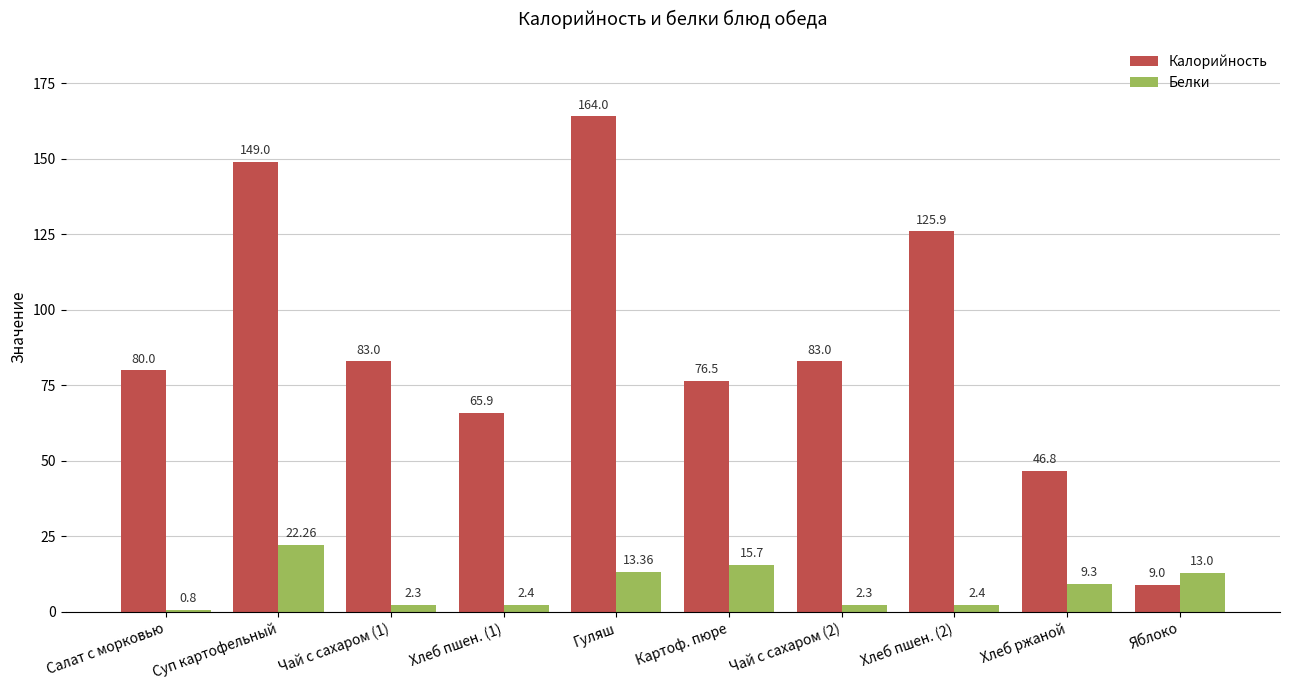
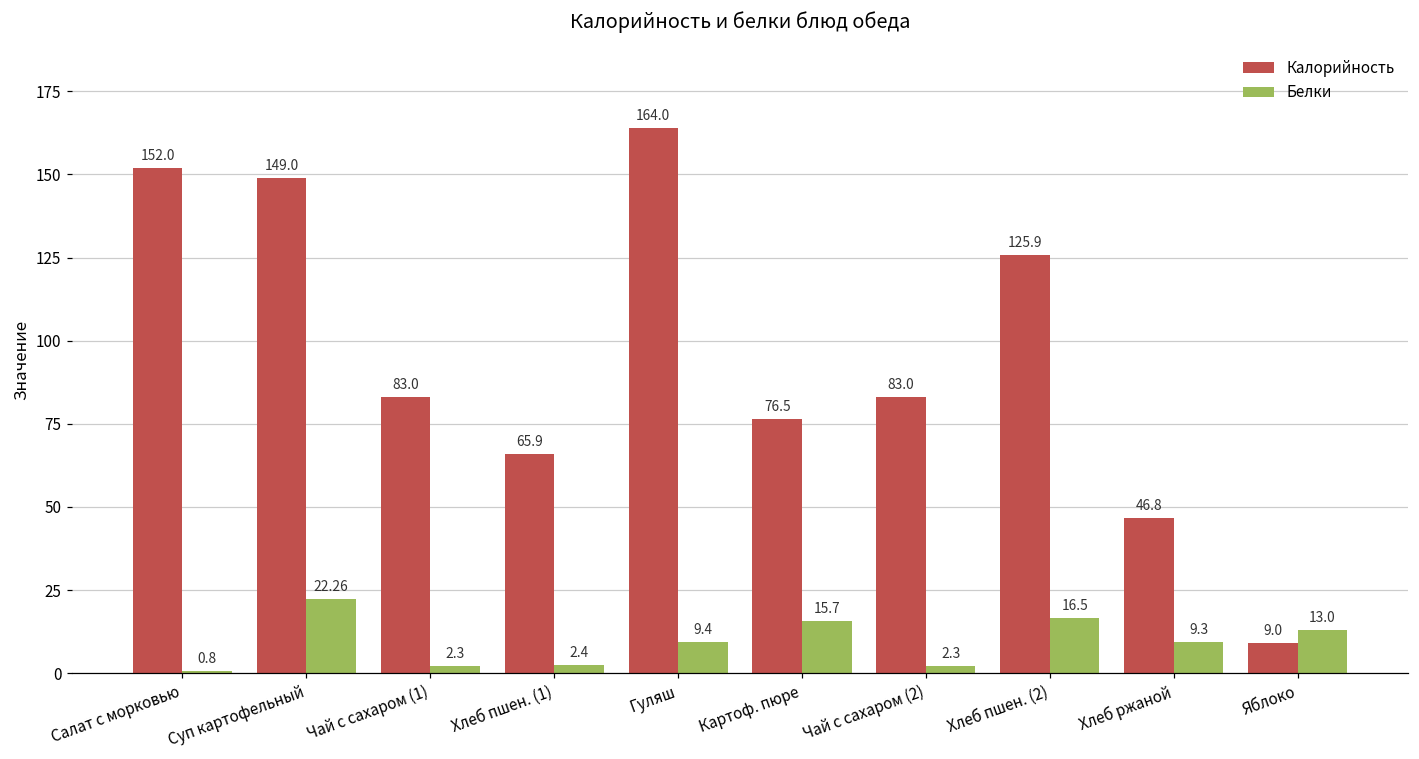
  {
    "Калорийность": {
-     "Салат с морковью": 80.0,
+     "Салат с морковью": 152.0,
      "Суп картофельный": 149.0,
      "Чай с сахаром (1)": 83.0,
      "Хлеб пшен. (1)": 65.9,
      "Гуляш": 164.0,
      "Картоф. пюре": 76.5,
      "Чай с сахаром (2)": 83.0,
      "Хлеб пшен. (2)": 125.9,
      "Хлеб ржаной": 46.8,
      "Яблоко": 9.0
    },
    "Белки": {
      "Салат с морковью": 0.8,
      "Суп картофельный": 22.26,
      "Чай с сахаром (1)": 2.3,
      "Хлеб пшен. (1)": 2.4,
-     "Гуляш": 13.36,
+     "Гуляш": 9.4,
      "Картоф. пюре": 15.7,
      "Чай с сахаром (2)": 2.3,
-     "Хлеб пшен. (2)": 2.4,
+     "Хлеб пшен. (2)": 16.5,
      "Хлеб ржаной": 9.3,
      "Яблоко": 13.0
    }
  }
